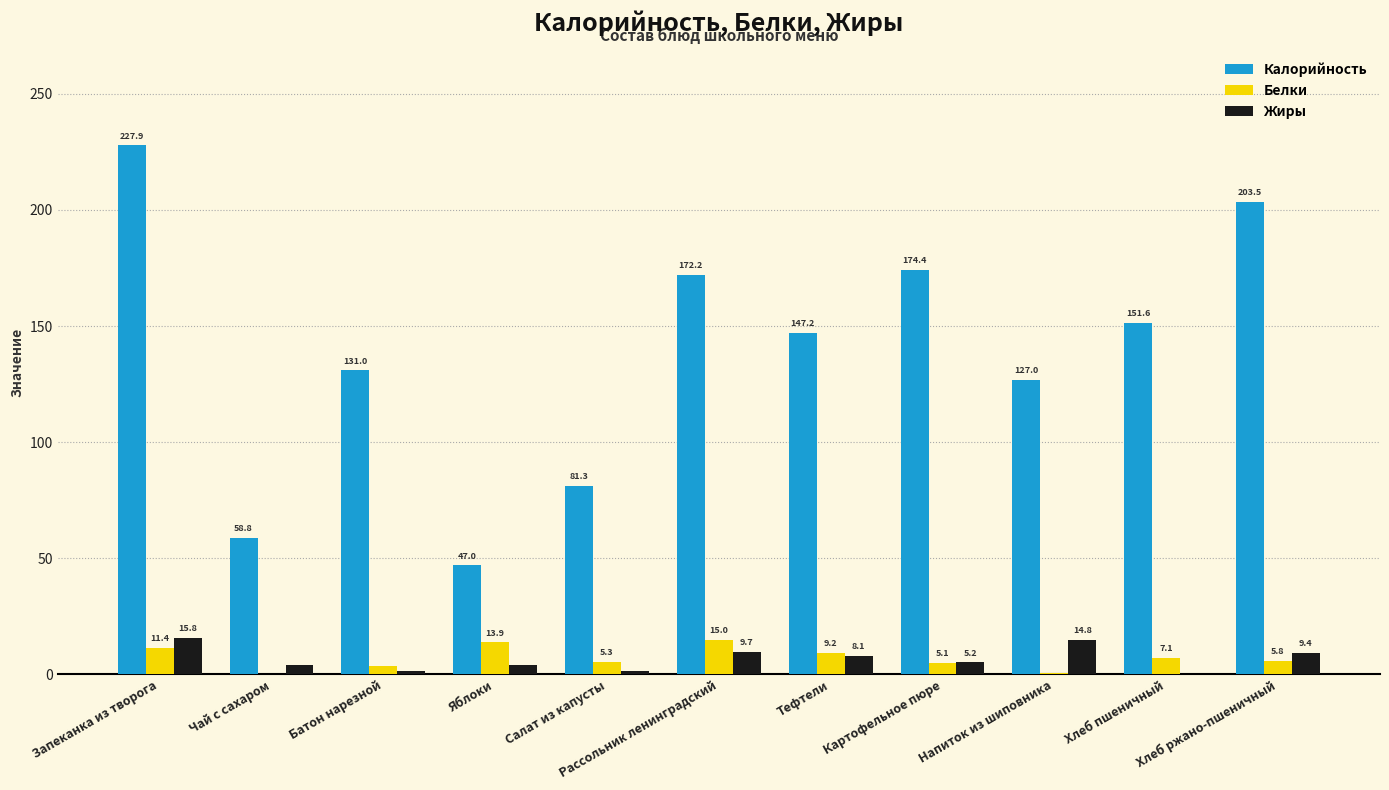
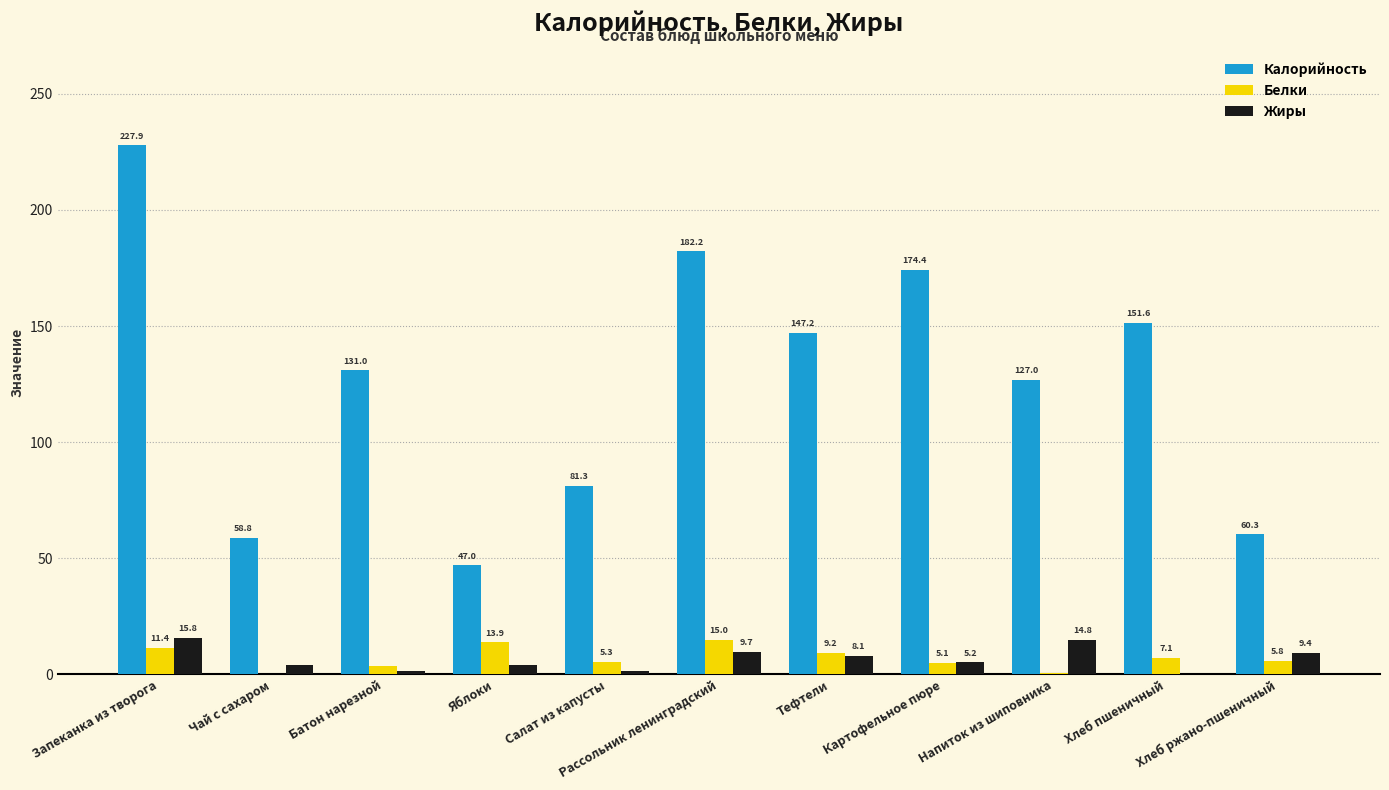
  {
    "Калорийность": {
      "Запеканка из творога": 227.9,
      "Чай с сахаром": 58.8,
      "Батон нарезной": 131.0,
      "Яблоки": 47.0,
      "Салат из капусты": 81.3,
-     "Рассольник ленинградский": 172.2,
+     "Рассольник ленинградский": 182.2,
      "Тефтели": 147.2,
      "Картофельное пюре": 174.4,
      "Напиток из шиповника": 127.0,
      "Хлеб пшеничный": 151.6,
-     "Хлеб ржано-пшеничный": 203.5
+     "Хлеб ржано-пшеничный": 60.3
    },
    "Белки": {
      "Запеканка из творога": 11.4,
      "Яблоки": 13.9,
      "Салат из капусты": 5.3,
      "Рассольник ленинградский": 15.0,
      "Тефтели": 9.2,
      "Картофельное пюре": 5.1,
      "Хлеб пшеничный": 7.1,
      "Хлеб ржано-пшеничный": 5.8
    },
    "Жиры": {
      "Запеканка из творога": 15.8,
      "Рассольник ленинградский": 9.7,
      "Тефтели": 8.1,
      "Картофельное пюре": 5.2,
      "Напиток из шиповника": 14.8,
      "Хлеб ржано-пшеничный": 9.4
    }
  }
